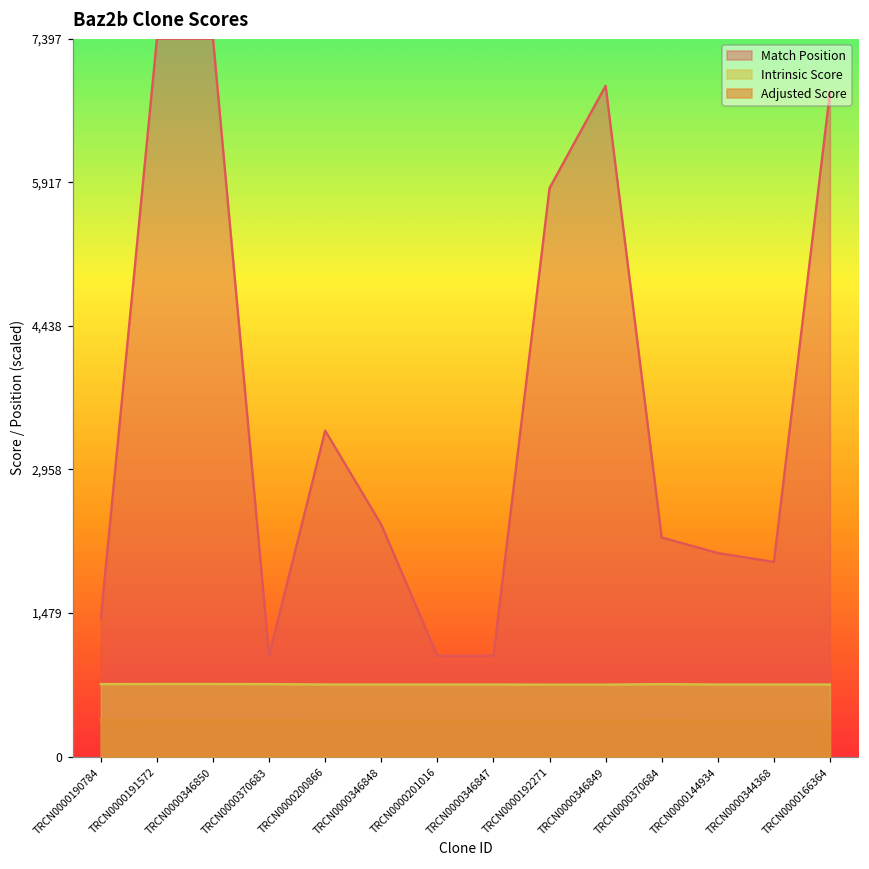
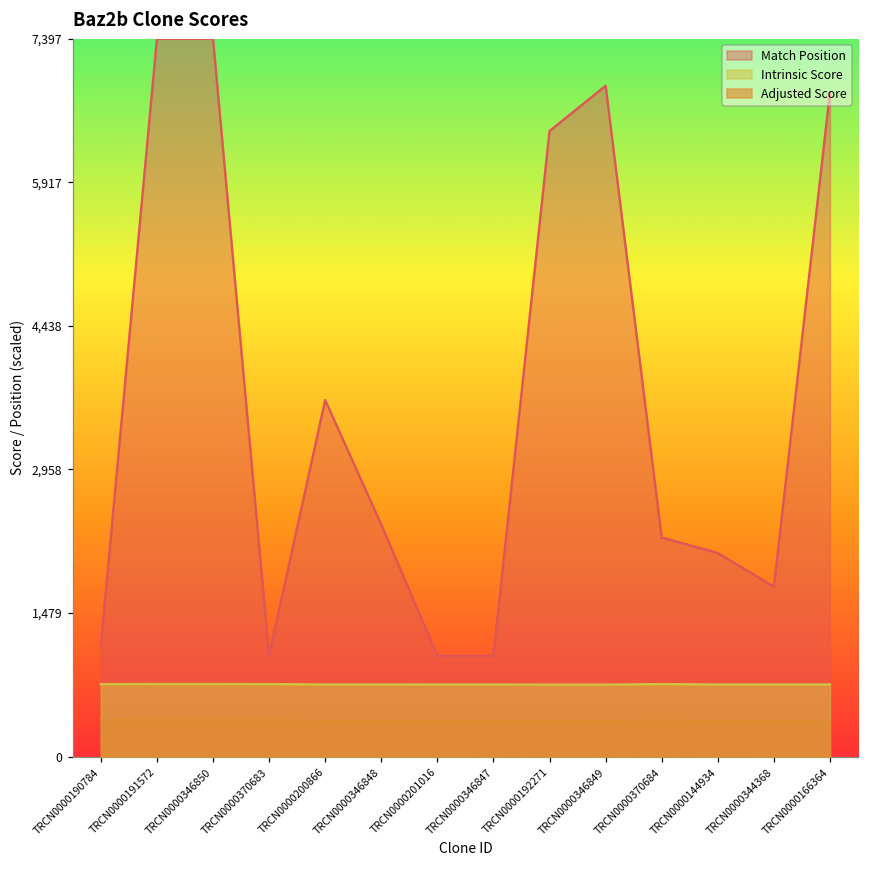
  {
    "Match Position": {
-     "TRCN0000190784": "1,400",
+     "TRCN0000190784": "1,100",
      "TRCN0000191572": "7,400",
      "TRCN0000346850": "7,400",
      "TRCN0000370683": "1,000",
-     "TRCN0000200866": "3,400",
+     "TRCN0000200866": "3,700",
      "TRCN0000346848": "2,400",
      "TRCN0000201016": "1,000",
      "TRCN0000346847": "1,000",
-     "TRCN0000192271": "5,900",
+     "TRCN0000192271": "6,400",
      "TRCN0000346849": "6,900",
      "TRCN0000370684": "2,300",
      "TRCN0000144934": "2,100",
-     "TRCN0000344368": "2,000"
+     "TRCN0000344368": "1,800"
    }
  }
